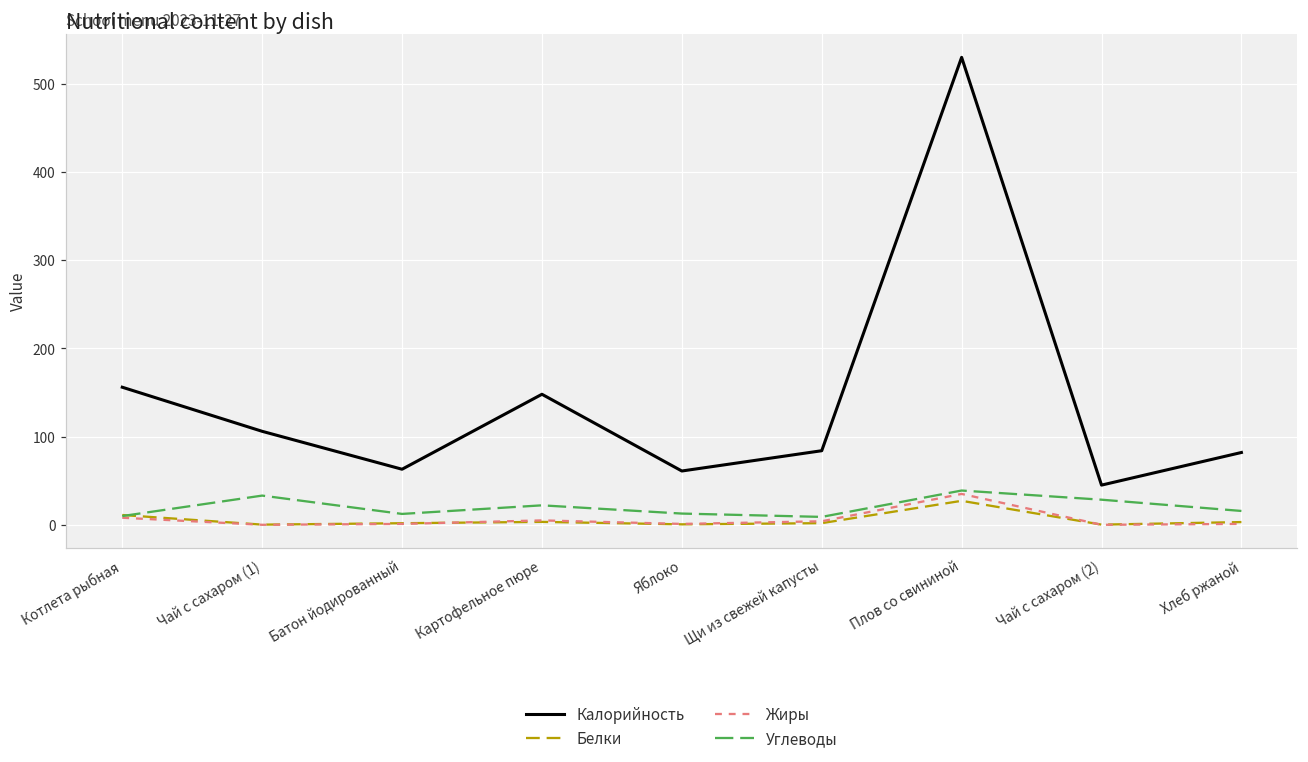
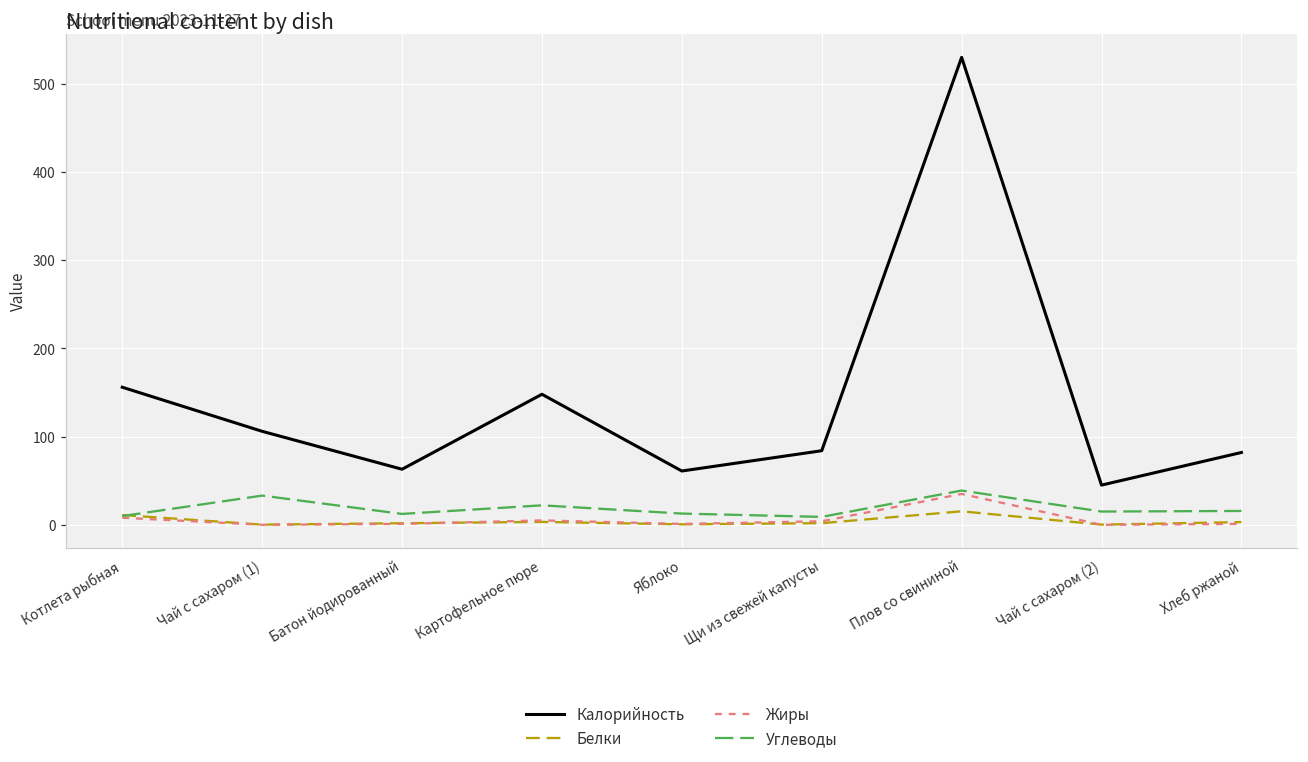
  {
    "Калорийность": {
      "Котлета рыбная": 160,
      "Чай с сахаром (1)": 110,
      "Батон йодированный": 60,
      "Картофельное пюре": 150,
      "Яблоко": 60,
      "Щи из свежей капусты": 80,
      "Плов со свининой": 530,
      "Чай с сахаром (2)": 50,
      "Хлеб ржаной": 80
    },
    "Белки": {
-     "Плов со свининой": 30
+     "Плов со свининой": 20
    },
    "Жиры": {
      "Плов со свининой": 40
    },
    "Углеводы": {
      "Чай с сахаром (1)": 30,
      "Батон йодированный": 10,
      "Картофельное пюре": 20,
      "Яблоко": 10,
      "Щи из свежей капусты": 10,
      "Плов со свининой": 40,
-     "Чай с сахаром (2)": 30,
+     "Чай с сахаром (2)": 20,
      "Хлеб ржаной": 20
    }
  }
